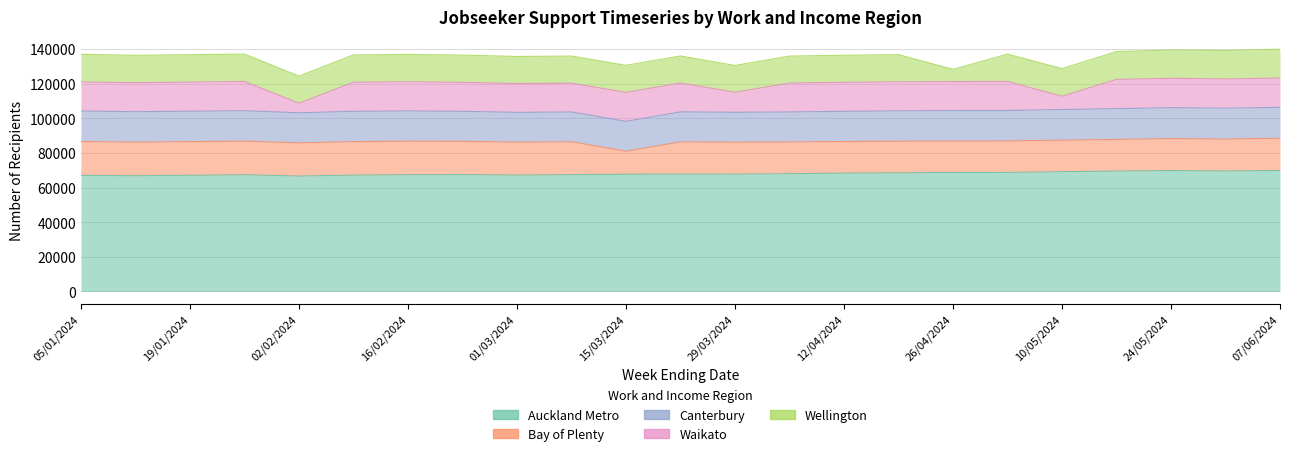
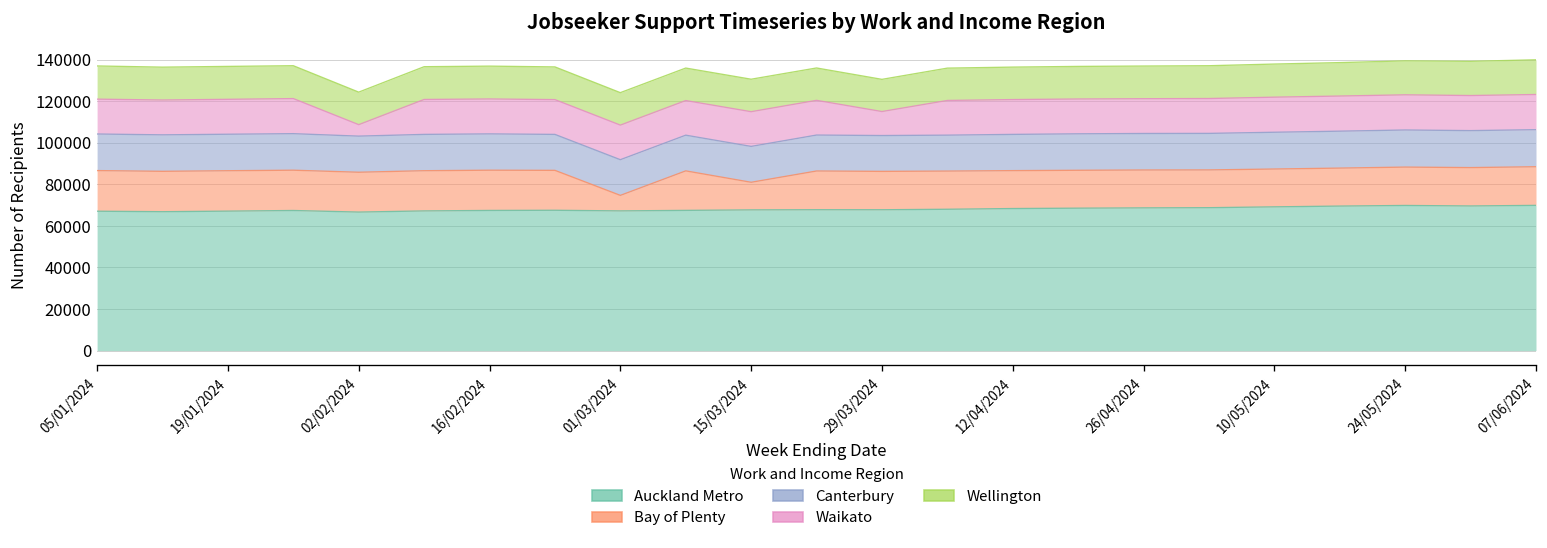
  {
    "Bay of Plenty": {
      "05/01/2024": 20000,
      "19/01/2024": 19000,
      "02/02/2024": 19000,
      "16/02/2024": 19000,
-     "01/03/2024": 19000,
+     "01/03/2024": 7000,
      "15/03/2024": 13000,
      "29/03/2024": 18000,
      "12/04/2024": 18000,
      "26/04/2024": 18000,
      "10/05/2024": 18000,
      "24/05/2024": 18000,
      "07/06/2024": 19000
    },
    "Waikato": {
      "05/01/2024": 17000,
      "19/01/2024": 17000,
      "02/02/2024": 6000,
      "16/02/2024": 17000,
      "01/03/2024": 17000,
      "15/03/2024": 17000,
      "29/03/2024": 12000,
      "12/04/2024": 17000,
      "26/04/2024": 17000,
-     "10/05/2024": 8000,
+     "10/05/2024": 17000,
      "24/05/2024": 17000,
      "07/06/2024": 17000
    },
    "Wellington": {
      "05/01/2024": 16000,
      "19/01/2024": 16000,
      "02/02/2024": 16000,
      "16/02/2024": 16000,
      "01/03/2024": 16000,
      "15/03/2024": 16000,
      "29/03/2024": 15000,
      "12/04/2024": 16000,
-     "26/04/2024": 7000,
+     "26/04/2024": 16000,
      "10/05/2024": 16000,
      "24/05/2024": 16000,
      "07/06/2024": 17000
    }
  }
